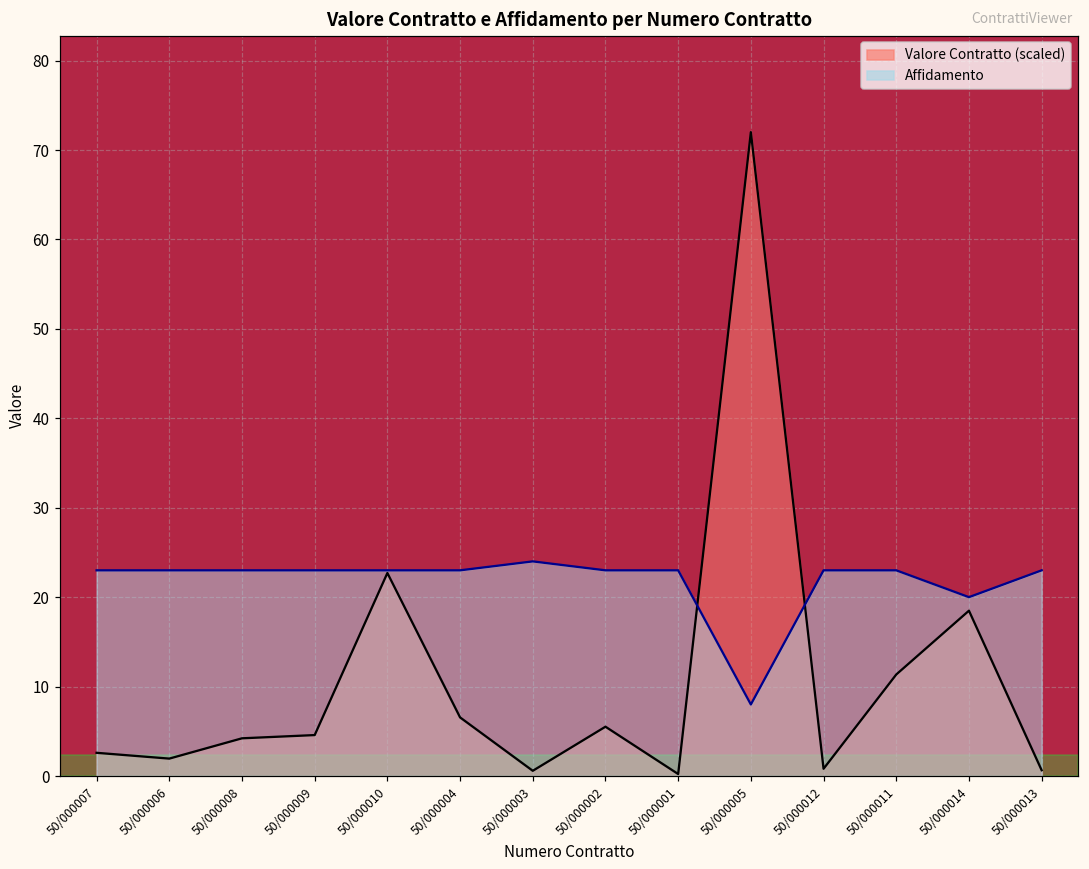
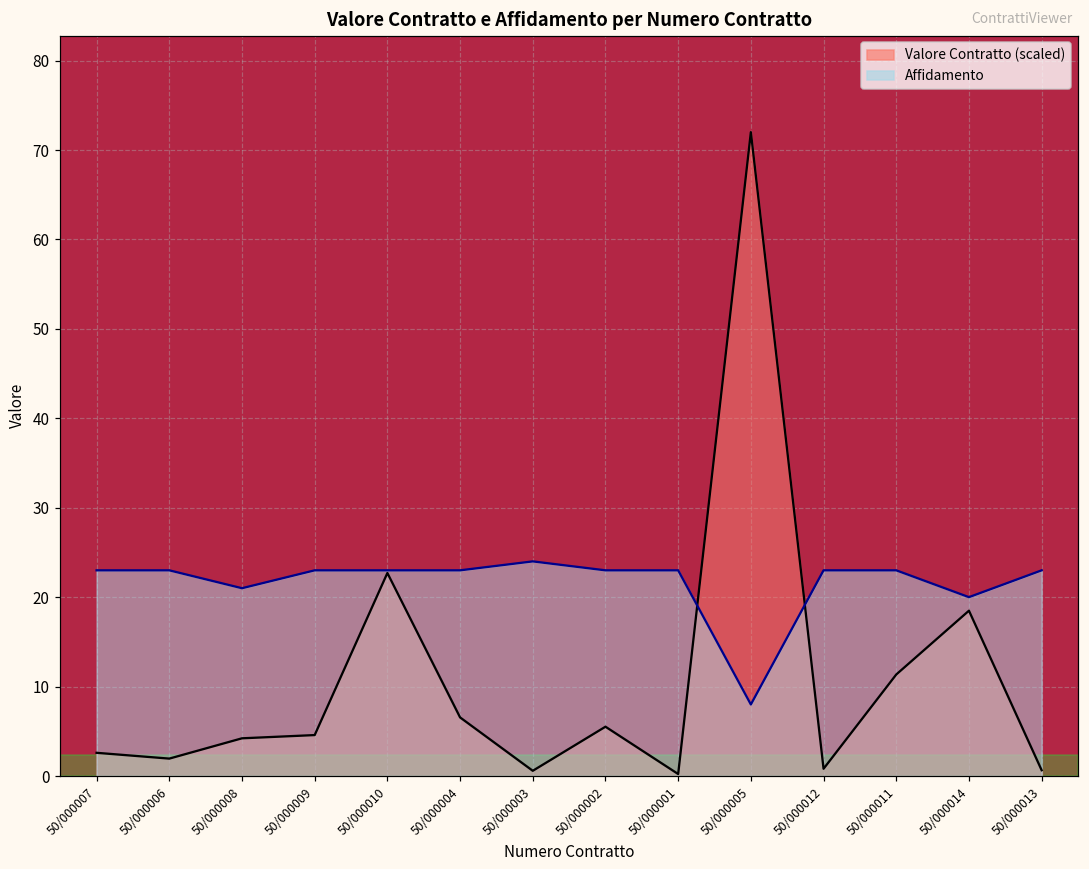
  {
    "Valore Contratto (scaled)": {
      "50/000007": 3,
      "50/000006": 2,
      "50/000008": 4,
      "50/000009": 5,
      "50/000004": 7,
      "50/000003": 1,
      "50/000002": 6,
      "50/000001": 0,
      "50/000005": 72,
      "50/000012": 1,
      "50/000011": 11,
      "50/000014": 18,
      "50/000013": 1
    },
    "Affidamento": {
      "50/000007": 23,
      "50/000006": 23,
-     "50/000008": 23,
+     "50/000008": 21,
      "50/000009": 23,
      "50/000004": 23,
      "50/000003": 24,
      "50/000002": 23,
      "50/000001": 23,
      "50/000005": 8,
      "50/000012": 23,
      "50/000011": 23,
      "50/000014": 20,
      "50/000013": 23
    }
  }
